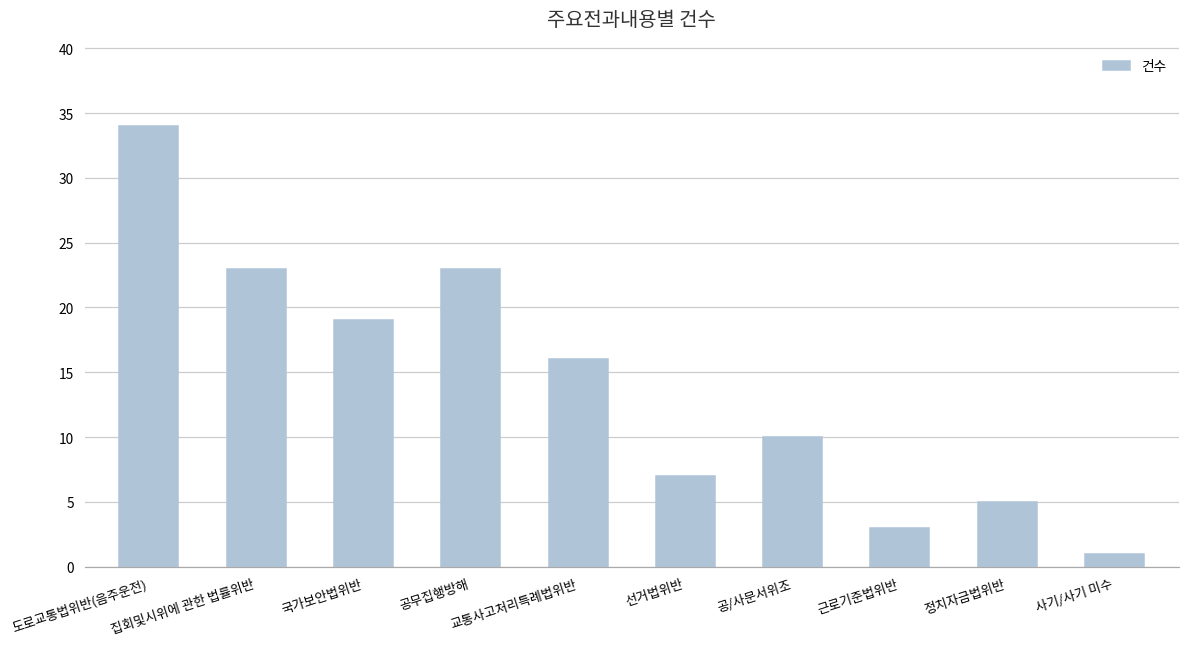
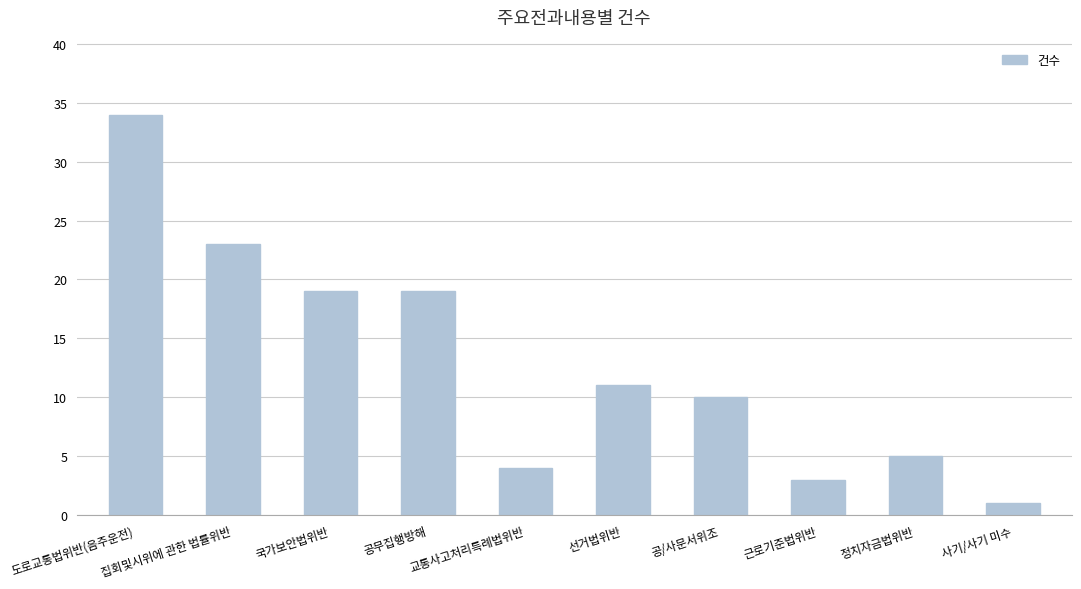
  {
    "도로교통법위반(음주운전)": 34,
    "집회및시위에 관한 법률위반": 23,
    "국가보안법위반": 19,
-   "공무집행방해": 23,
-   "교통사고처리특례법위반": 16,
-   "선거법위반": 7,
+   "공무집행방해": 19,
+   "교통사고처리특례법위반": 4,
+   "선거법위반": 11,
    "공/사문서위조": 10,
    "근로기준법위반": 3,
    "정치자금법위반": 5,
    "사기/사기 미수": 1
  }
